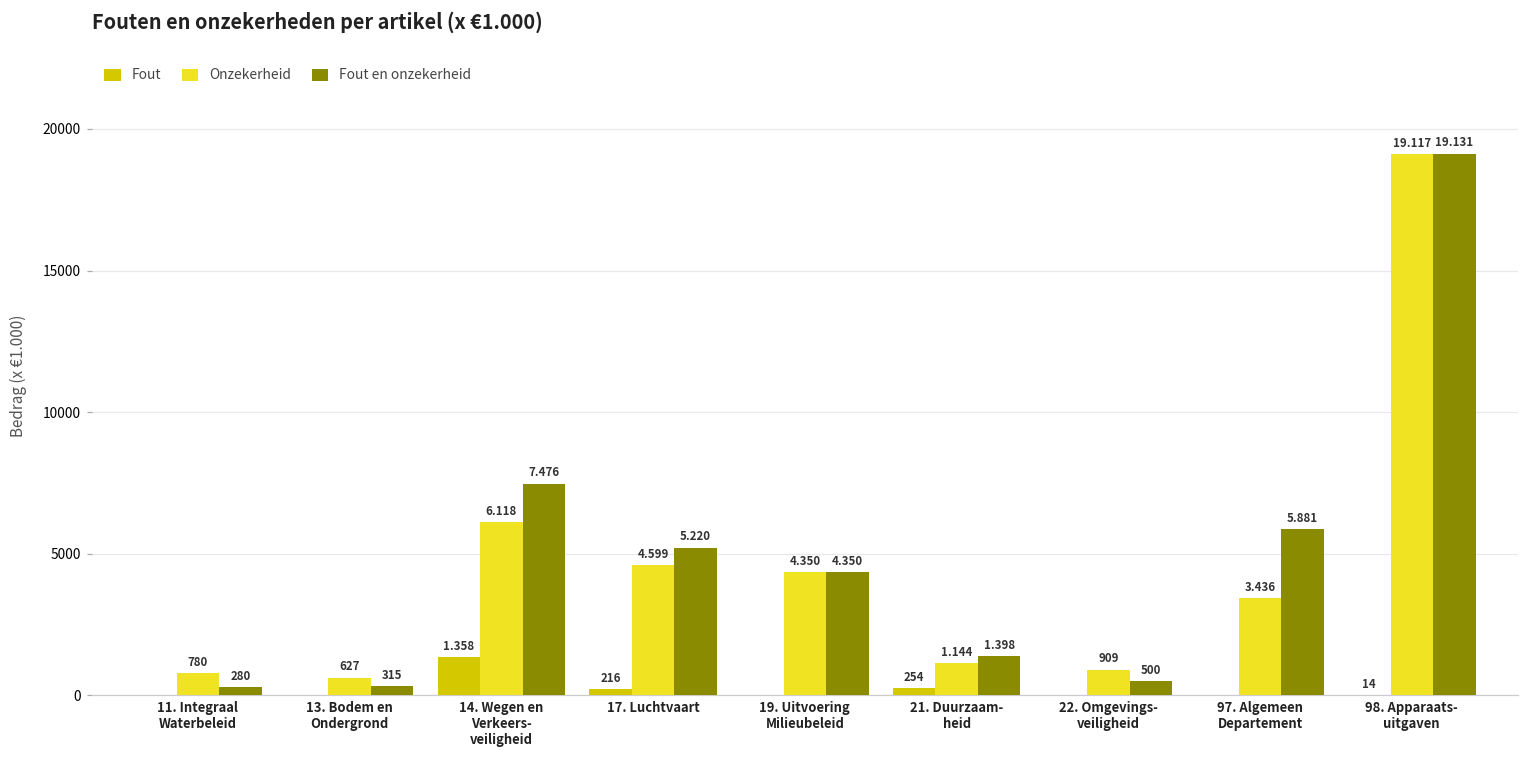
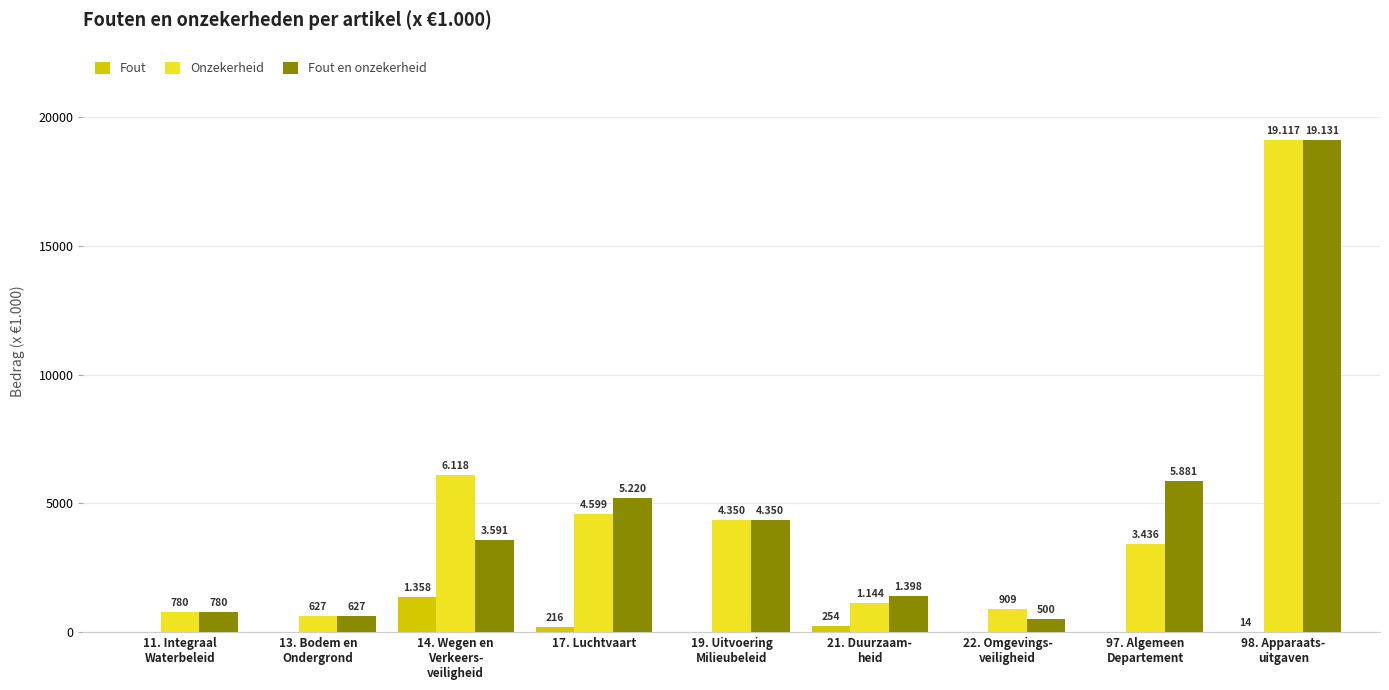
  {
    "Fout en onzekerheid": {
-     "11. Integraal Waterbeleid": 280,
-     "13. Bodem en Ondergrond": 315,
-     "14. Wegen en Verkeers- veiligheid": 7.476,
+     "11. Integraal Waterbeleid": 780,
+     "13. Bodem en Ondergrond": 627,
+     "14. Wegen en Verkeers- veiligheid": 3.591,
      "22. Omgevings- veiligheid": 500
    }
  }
